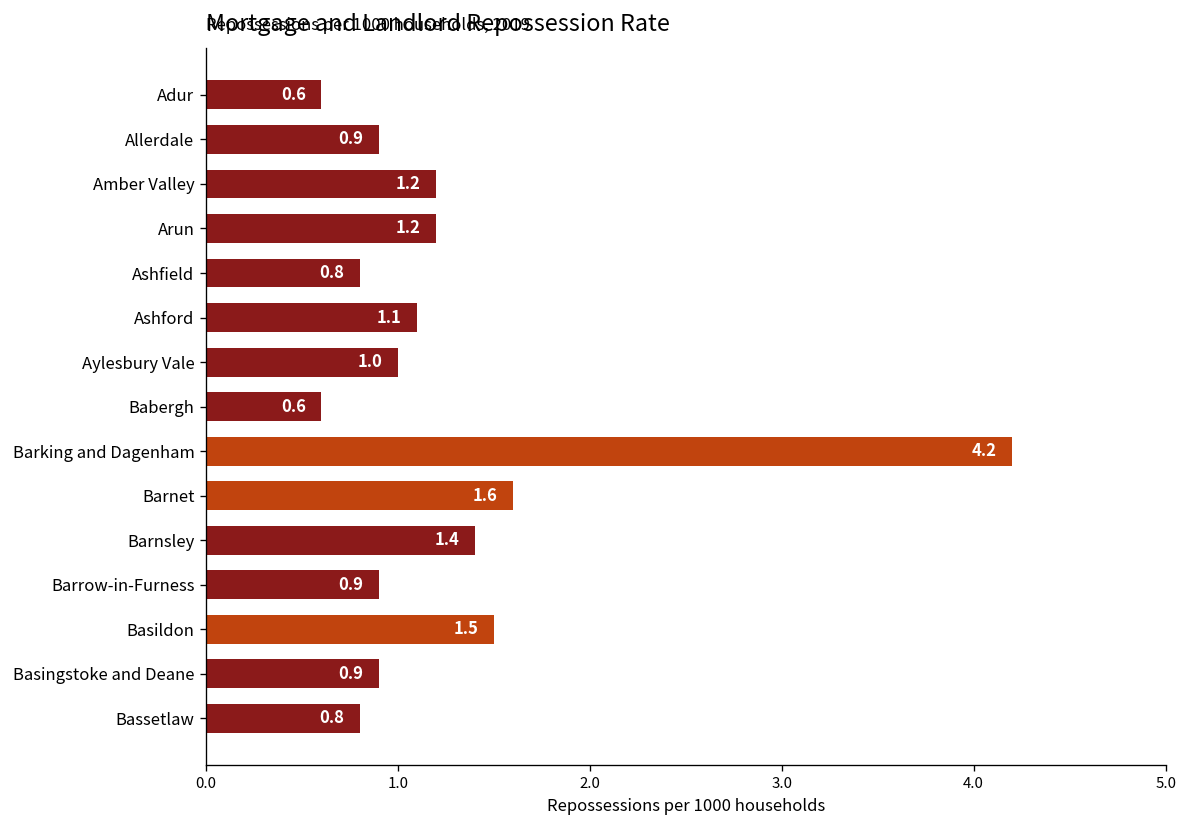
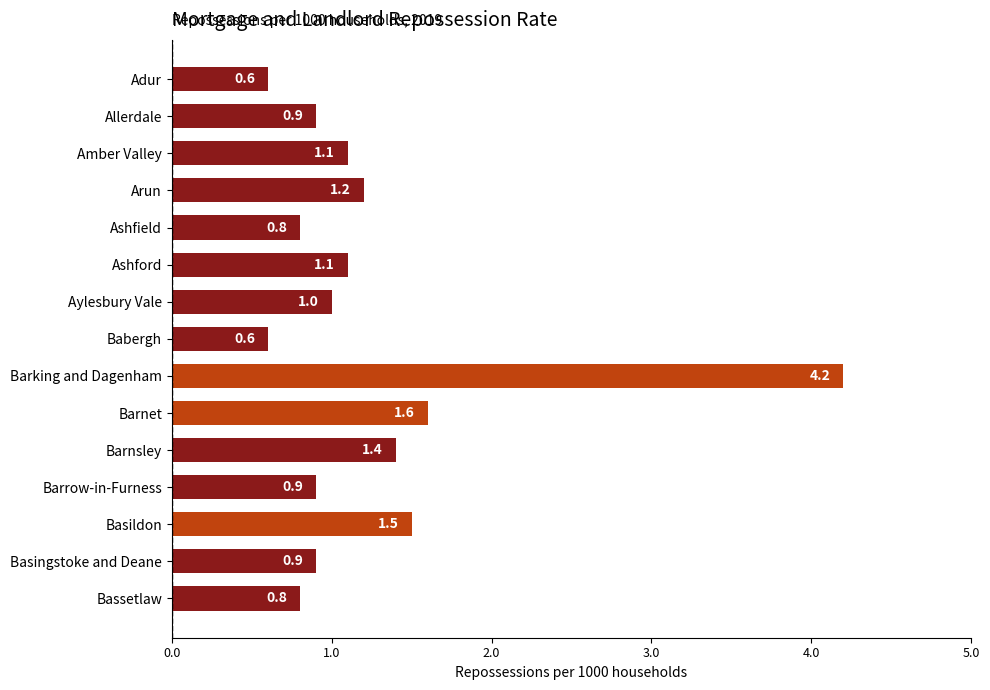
  {
    "Adur": 0.6,
    "Allerdale": 0.9,
-   "Amber Valley": 1.2,
+   "Amber Valley": 1.1,
    "Arun": 1.2,
    "Ashfield": 0.8,
    "Ashford": 1.1,
    "Aylesbury Vale": 1.0,
    "Babergh": 0.6,
    "Barking and Dagenham": 4.2,
    "Barnet": 1.6,
    "Barnsley": 1.4,
    "Barrow-in-Furness": 0.9,
    "Basildon": 1.5,
    "Basingstoke and Deane": 0.9,
    "Bassetlaw": 0.8
  }
